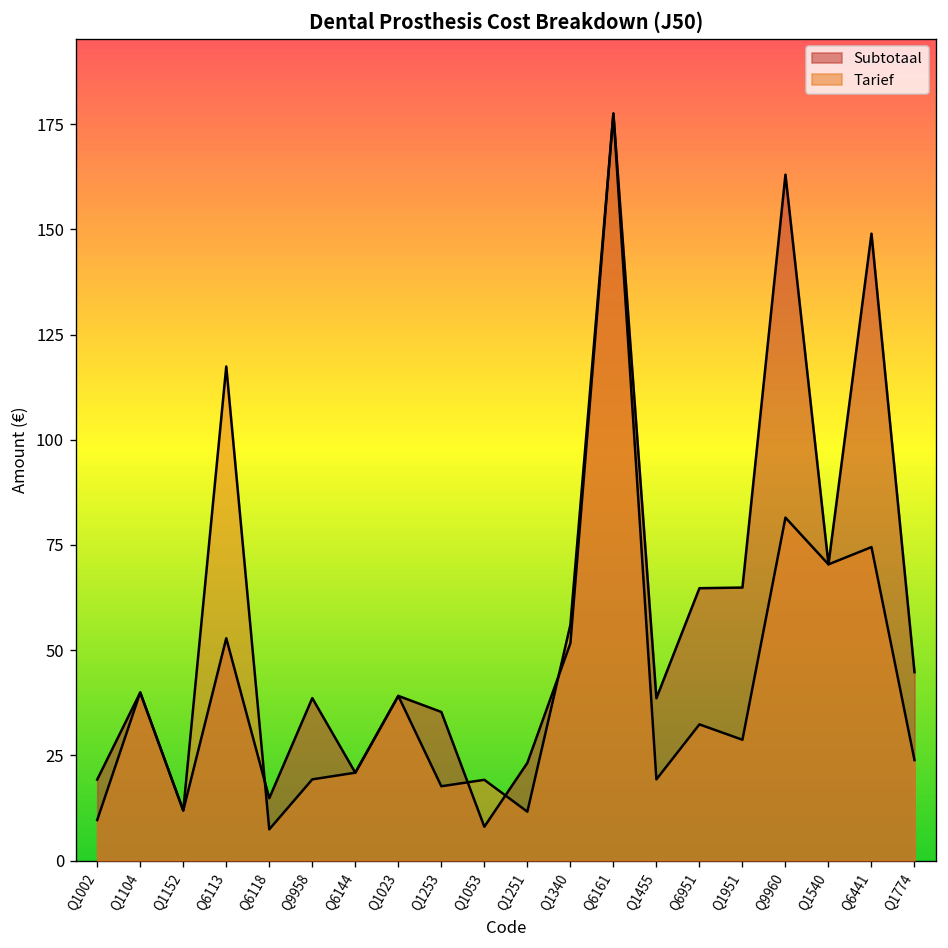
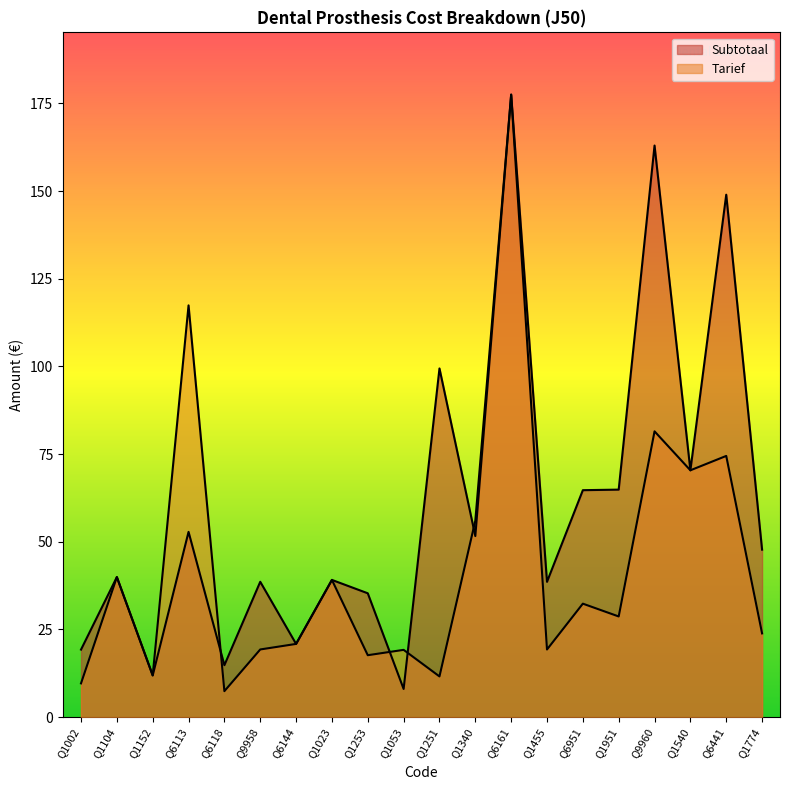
  {
    "Subtotaal": {
      "Q1002": 19,
      "Q6113": 53,
      "Q6118": 15,
      "Q9958": 39,
      "Q1253": 35,
      "Q1053": 8,
-     "Q1251": 23,
+     "Q1251": 99,
      "Q1340": 52,
      "Q1455": 39,
      "Q6951": 65,
      "Q1951": 65,
      "Q9960": 163,
      "Q6441": 149,
-     "Q1774": 45
+     "Q1774": 48
    },
    "Tarief": {
      "Q1002": 10,
      "Q6113": 117,
      "Q6118": 7,
      "Q9958": 19,
      "Q1253": 18,
      "Q1053": 19,
      "Q1251": 12,
      "Q1340": 56,
      "Q1455": 19,
      "Q6951": 32,
      "Q1951": 29,
      "Q9960": 82,
      "Q6441": 74,
      "Q1774": 24
    }
  }
